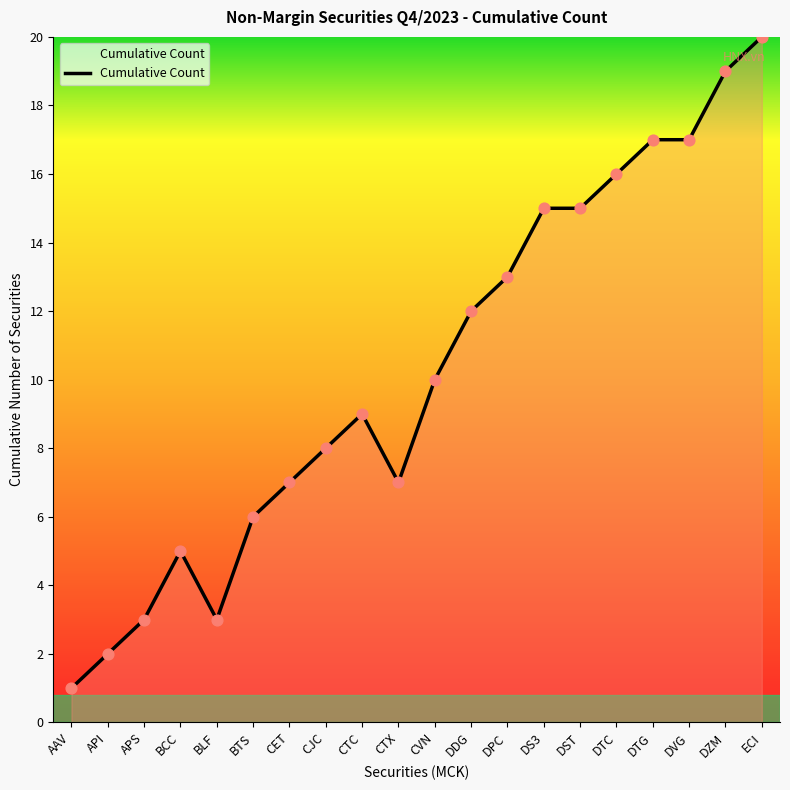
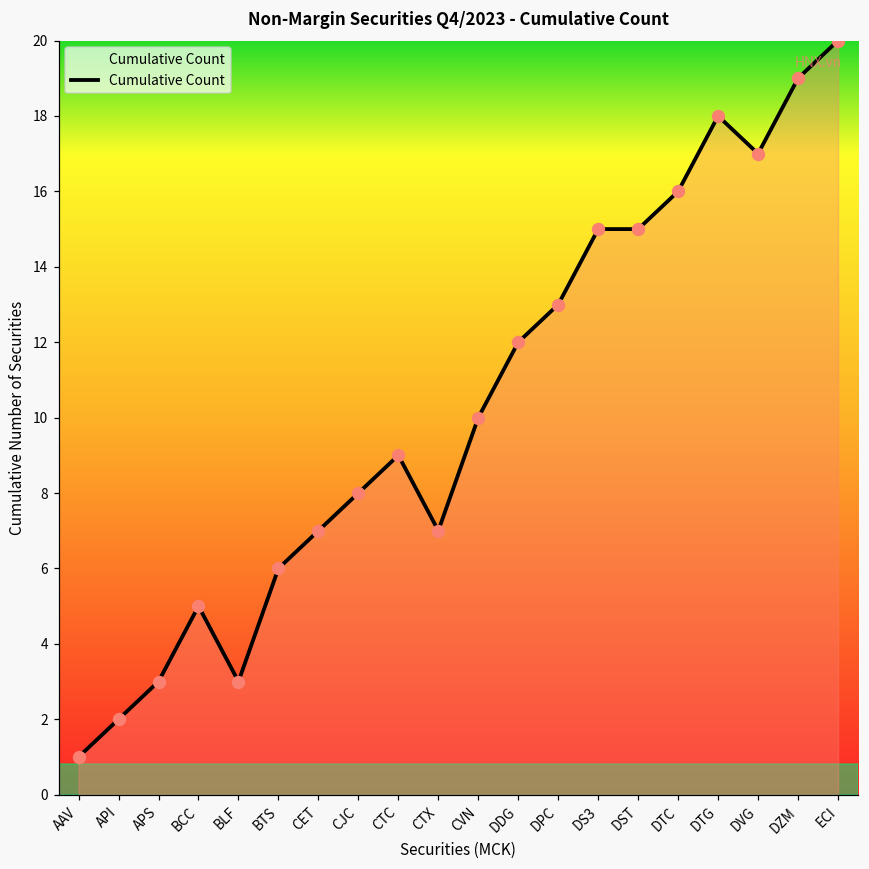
  {
    "AAV": 1,
    "API": 2,
    "APS": 3,
    "BCC": 5,
    "BLF": 3,
    "BTS": 6,
    "CET": 7,
    "CJC": 8,
    "CTC": 9,
    "CTX": 7,
    "CVN": 10,
    "DDG": 12,
    "DPC": 13,
    "DS3": 15,
    "DST": 15,
    "DTC": 16,
-   "DTG": 17,
+   "DTG": 18,
    "DVG": 17,
    "DZM": 19,
    "ECI": 20
  }
